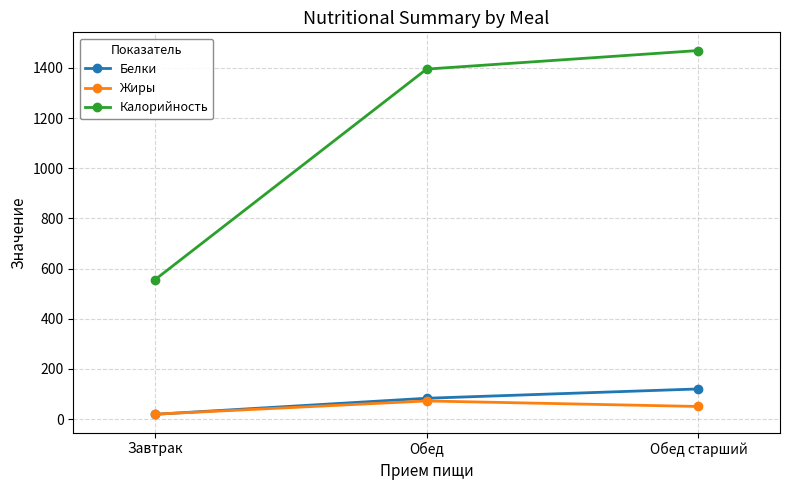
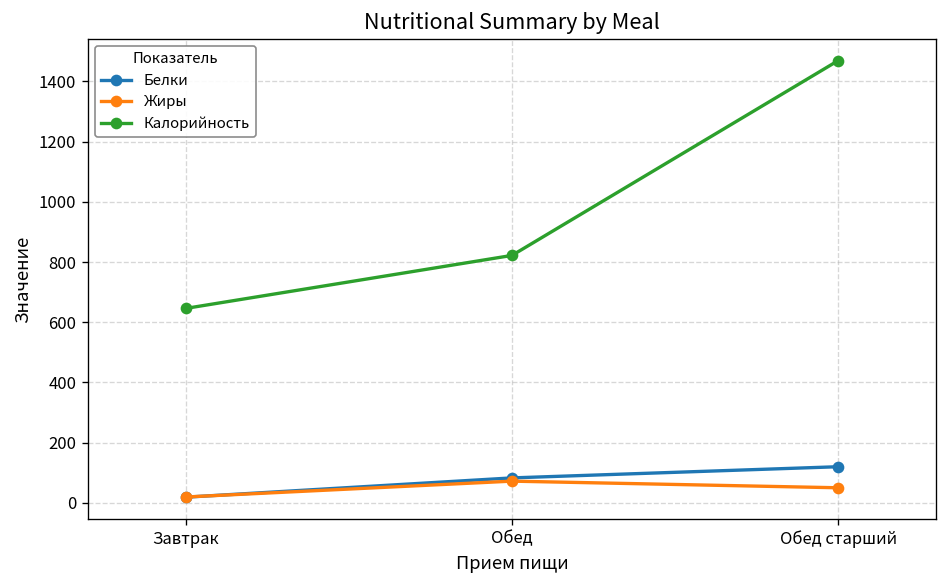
  {
    "Белки": {
      "Обед": 80,
      "Обед старший": 120
    },
    "Жиры": {
      "Обед": 70,
      "Обед старший": 50
    },
    "Калорийность": {
-     "Завтрак": 560,
-     "Обед": 1400,
+     "Завтрак": 650,
+     "Обед": 820,
      "Обед старший": 1470
    }
  }
